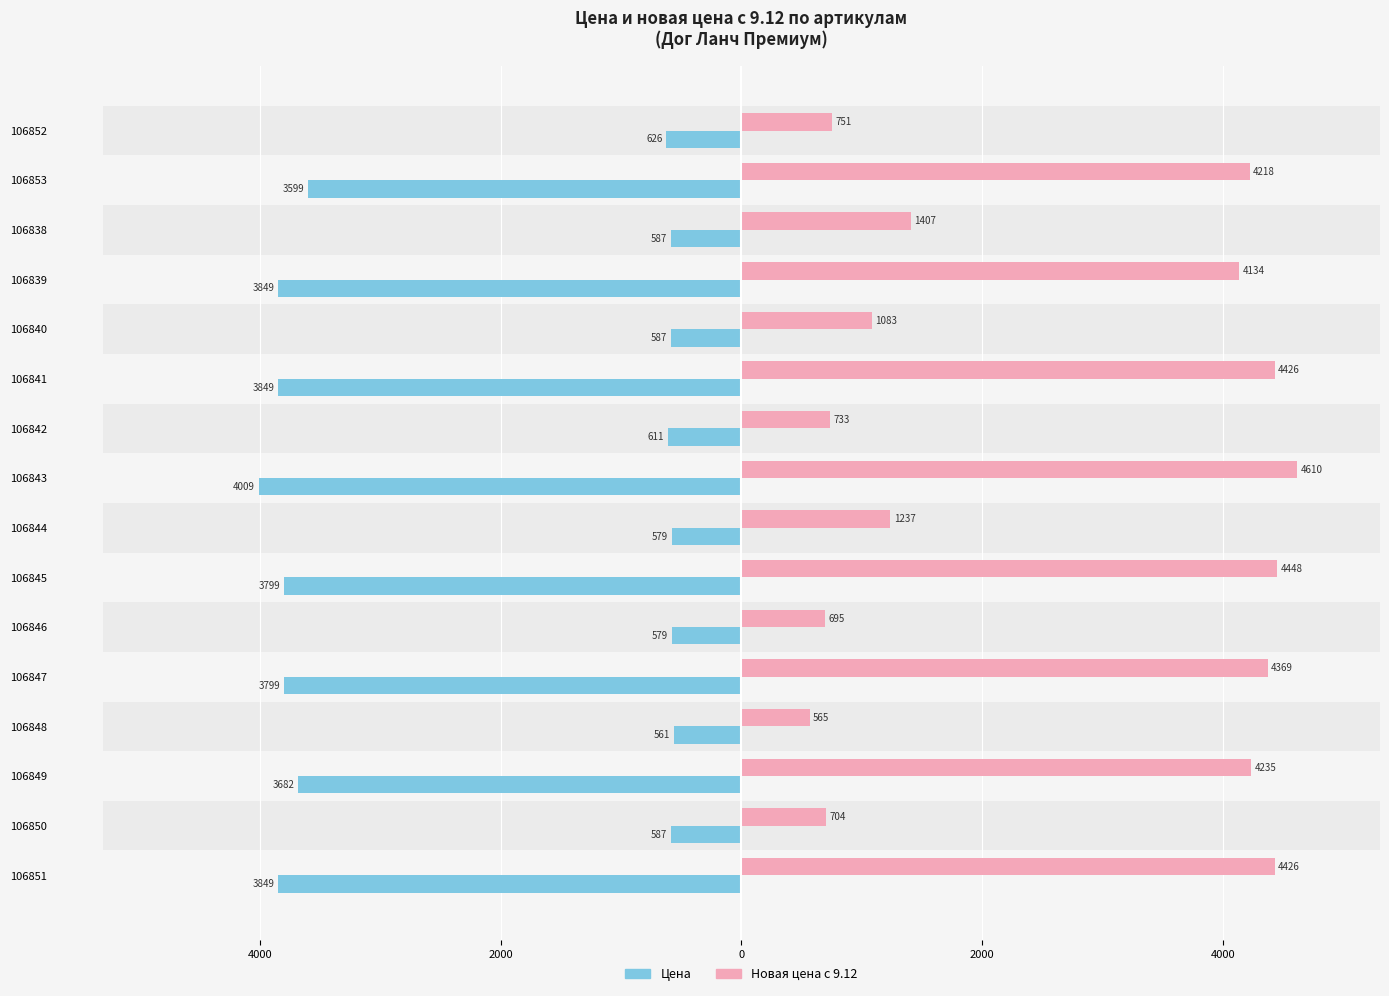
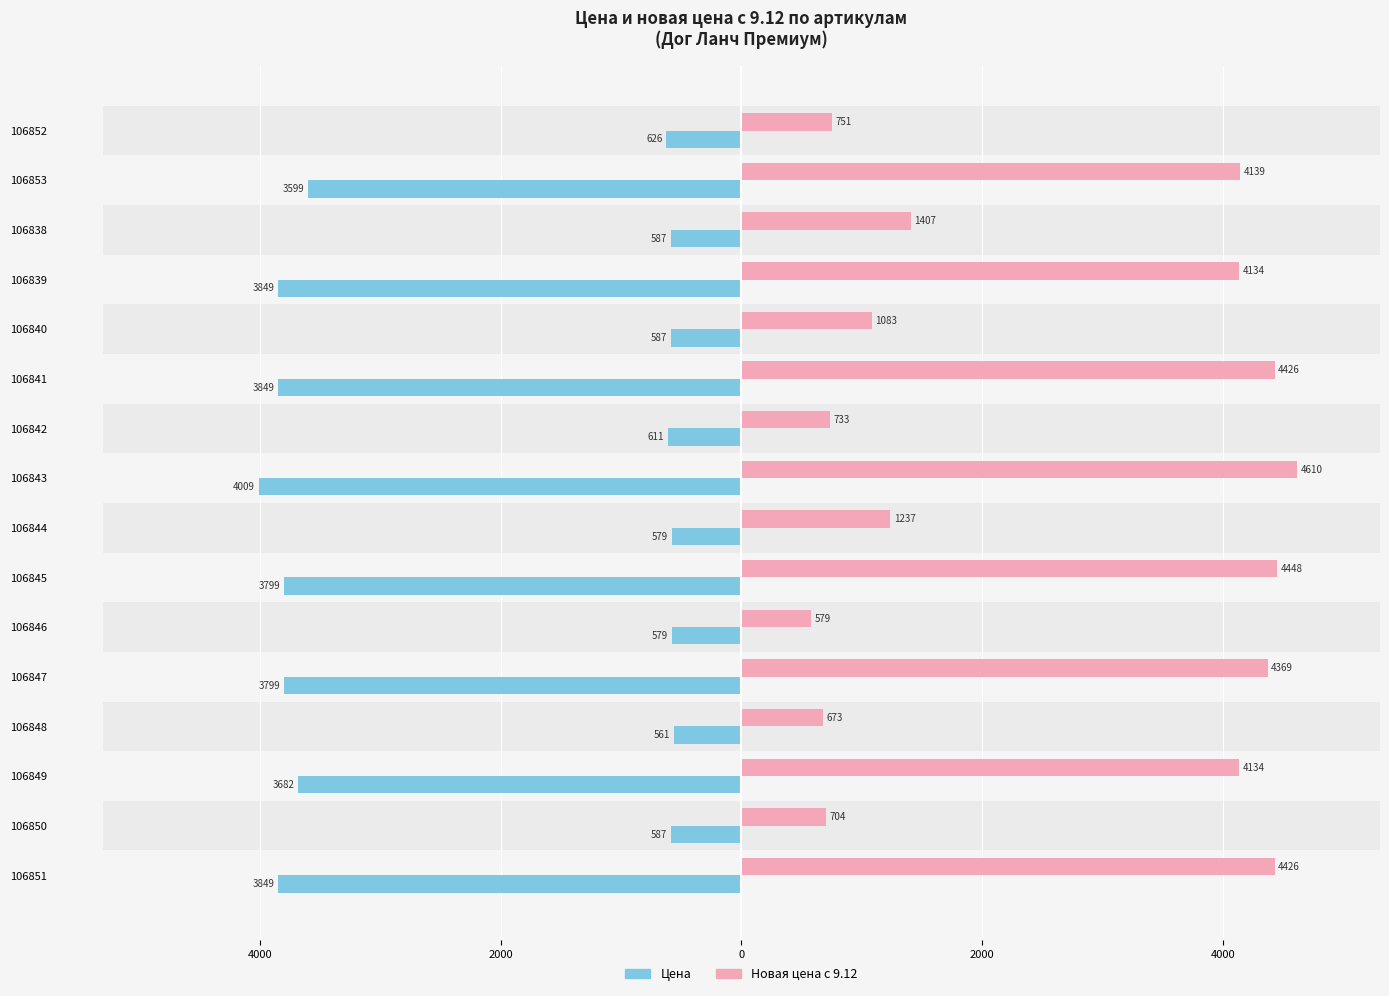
  {
    "Новая цена с 9.12": {
      "106852": 751,
-     "106853": 4218,
+     "106853": 4139,
      "106838": 1407,
      "106839": 4134,
      "106840": 1083,
      "106841": 4426,
      "106842": 733,
      "106843": 4610,
      "106844": 1237,
      "106845": 4448,
-     "106846": 695,
+     "106846": 579,
      "106847": 4369,
-     "106848": 565,
-     "106849": 4235,
+     "106848": 673,
+     "106849": 4134,
      "106850": 704,
      "106851": 4426
    }
  }
